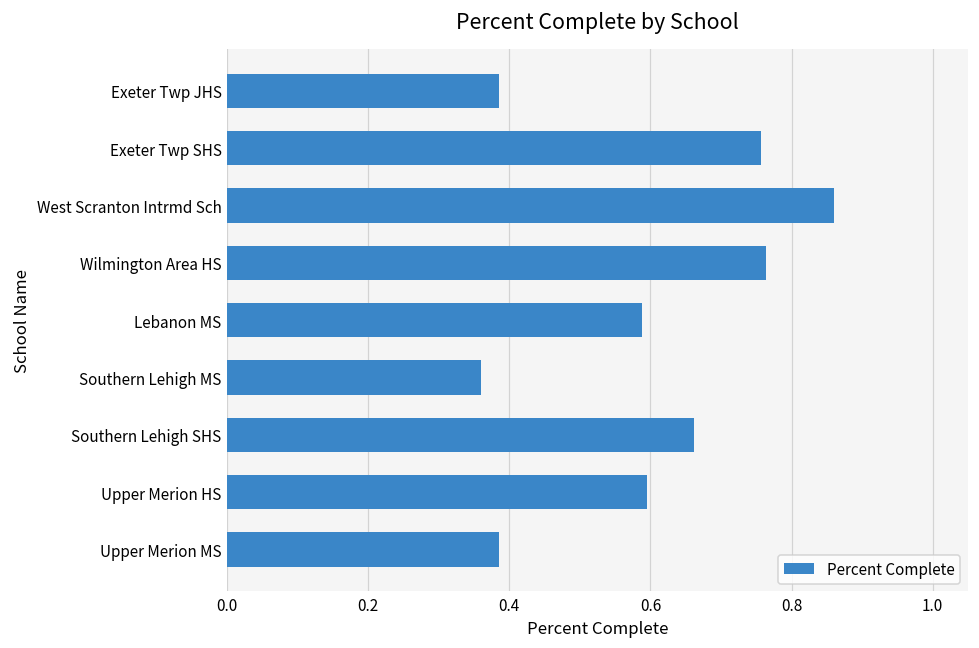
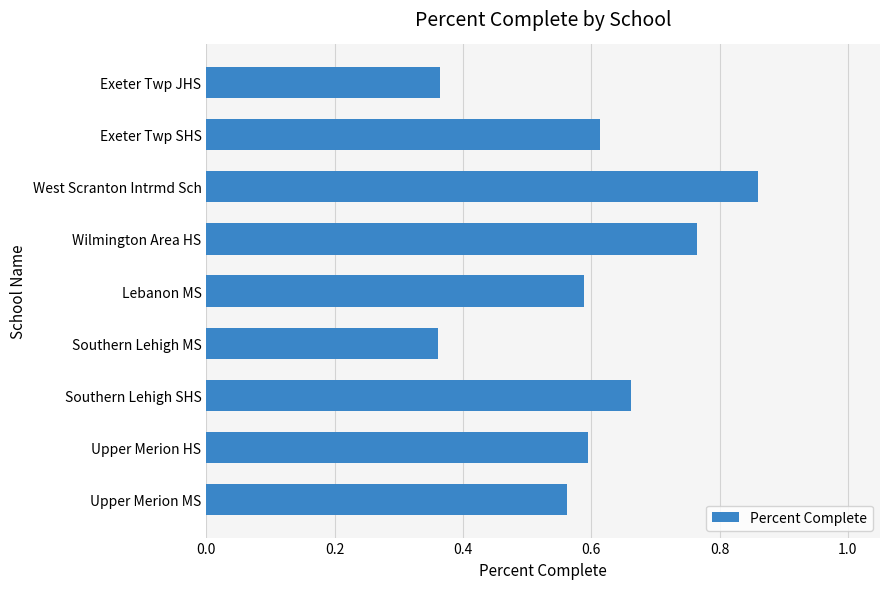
  {
-   "Exeter Twp JHS": 0.39,
-   "Exeter Twp SHS": 0.76,
+   "Exeter Twp JHS": 0.36,
+   "Exeter Twp SHS": 0.61,
    "West Scranton Intrmd Sch": 0.86,
    "Wilmington Area HS": 0.76,
    "Lebanon MS": 0.59,
    "Southern Lehigh MS": 0.36,
    "Southern Lehigh SHS": 0.66,
    "Upper Merion HS": 0.59,
-   "Upper Merion MS": 0.39
+   "Upper Merion MS": 0.56
  }
